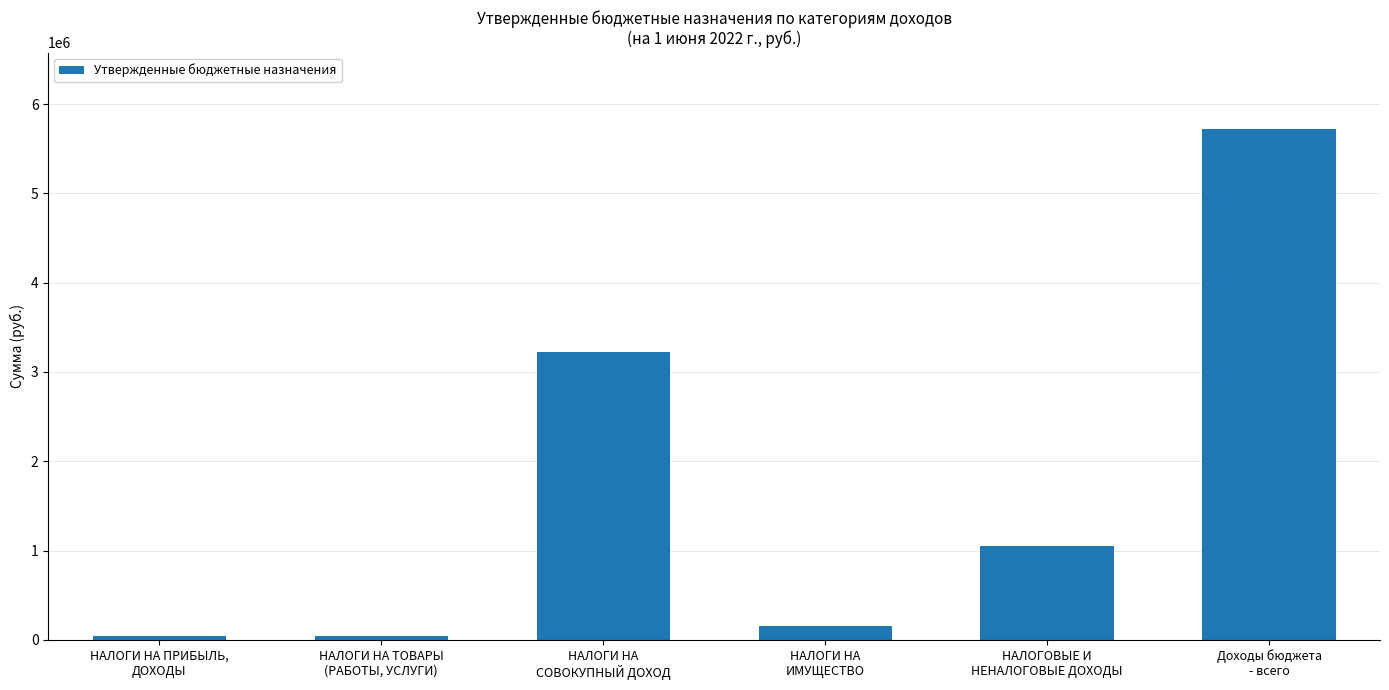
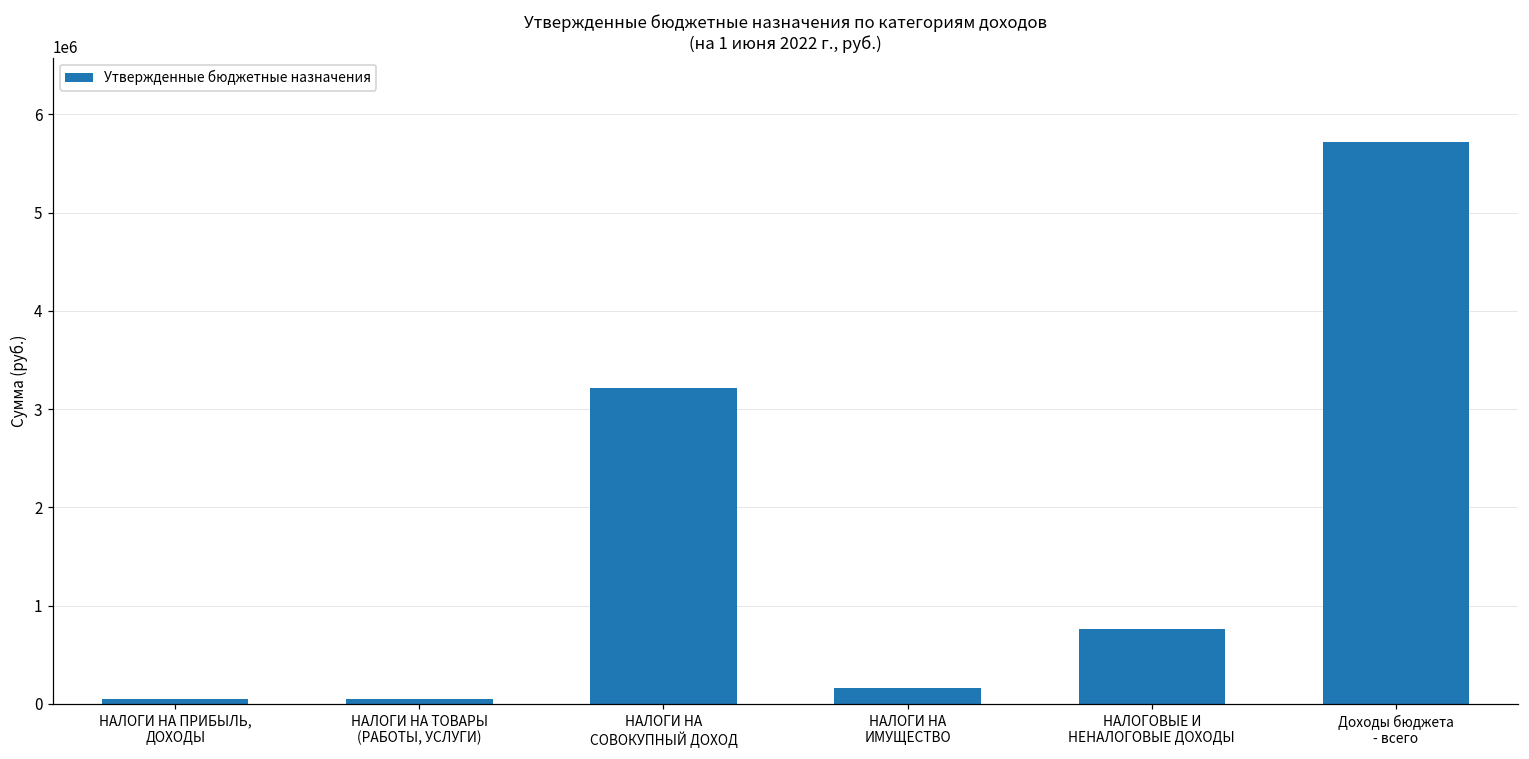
  {
    "НАЛОГИ НА ПРИБЫЛЬ, ДОХОДЫ": 0,
    "НАЛОГИ НА ТОВАРЫ (РАБОТЫ, УСЛУГИ)": 0,
    "НАЛОГИ НА СОВОКУПНЫЙ ДОХОД": 3200000,
    "НАЛОГИ НА ИМУЩЕСТВО": 200000,
-   "НАЛОГОВЫЕ И НЕНАЛОГОВЫЕ ДОХОДЫ": 1100000,
+   "НАЛОГОВЫЕ И НЕНАЛОГОВЫЕ ДОХОДЫ": 800000,
    "Доходы бюджета - всего": 5700000
  }
